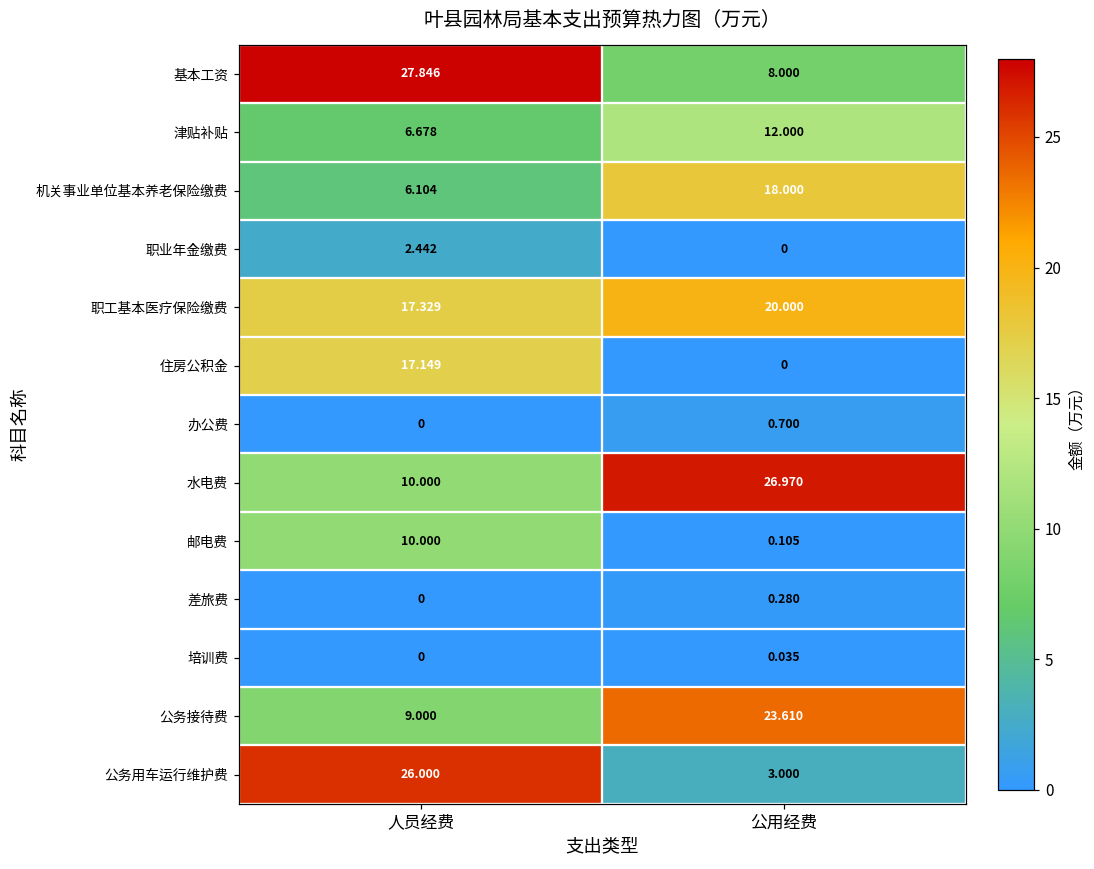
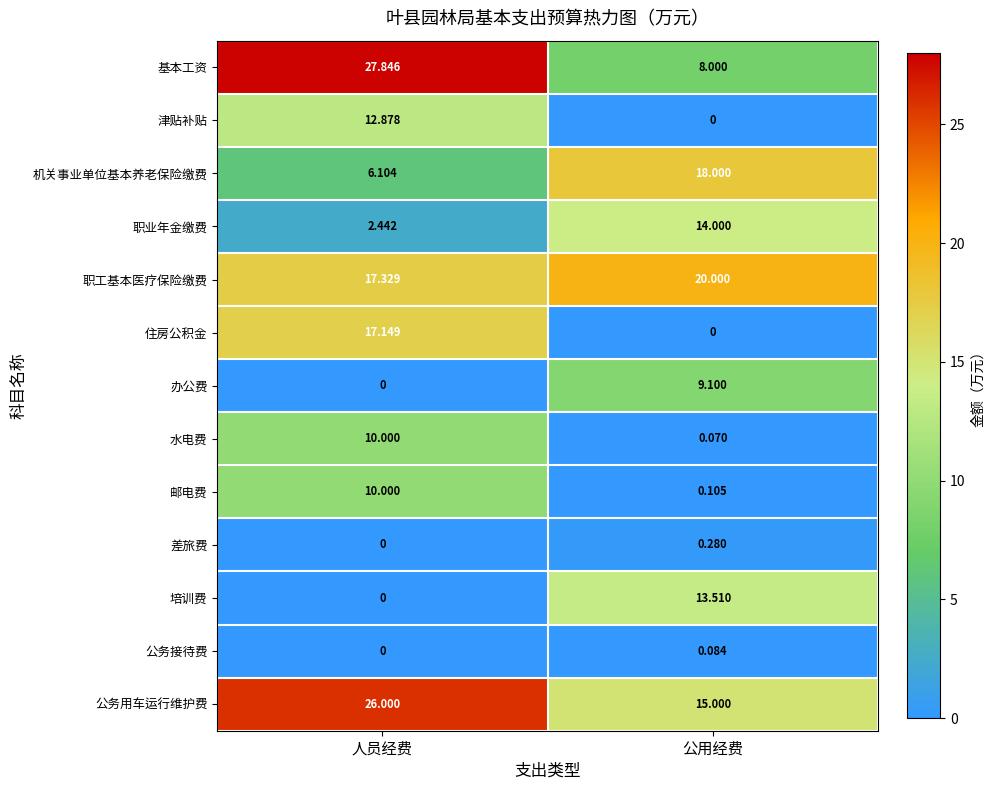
  {
    "基本工资": {
      "人员经费": 27.846,
      "公用经费": 8.000
    },
    "津贴补贴": {
-     "人员经费": 6.678,
-     "公用经费": 12.000
+     "人员经费": 12.878,
+     "公用经费": 0
    },
    "机关事业单位基本养老保险缴费": {
      "人员经费": 6.104,
      "公用经费": 18.000
    },
    "职业年金缴费": {
      "人员经费": 2.442,
-     "公用经费": 0
+     "公用经费": 14.000
    },
    "职工基本医疗保险缴费": {
      "人员经费": 17.329,
      "公用经费": 20.000
    },
    "住房公积金": {
      "人员经费": 17.149,
      "公用经费": 0
    },
    "办公费": {
      "人员经费": 0,
-     "公用经费": 0.700
+     "公用经费": 9.100
    },
    "水电费": {
      "人员经费": 10.000,
-     "公用经费": 26.970
+     "公用经费": 0.070
    },
    "邮电费": {
      "人员经费": 10.000,
      "公用经费": 0.105
    },
    "差旅费": {
      "人员经费": 0,
      "公用经费": 0.280
    },
    "培训费": {
      "人员经费": 0,
-     "公用经费": 0.035
+     "公用经费": 13.510
    },
    "公务接待费": {
-     "人员经费": 9.000,
-     "公用经费": 23.610
+     "人员经费": 0,
+     "公用经费": 0.084
    },
    "公务用车运行维护费": {
      "人员经费": 26.000,
-     "公用经费": 3.000
+     "公用经费": 15.000
    }
  }
